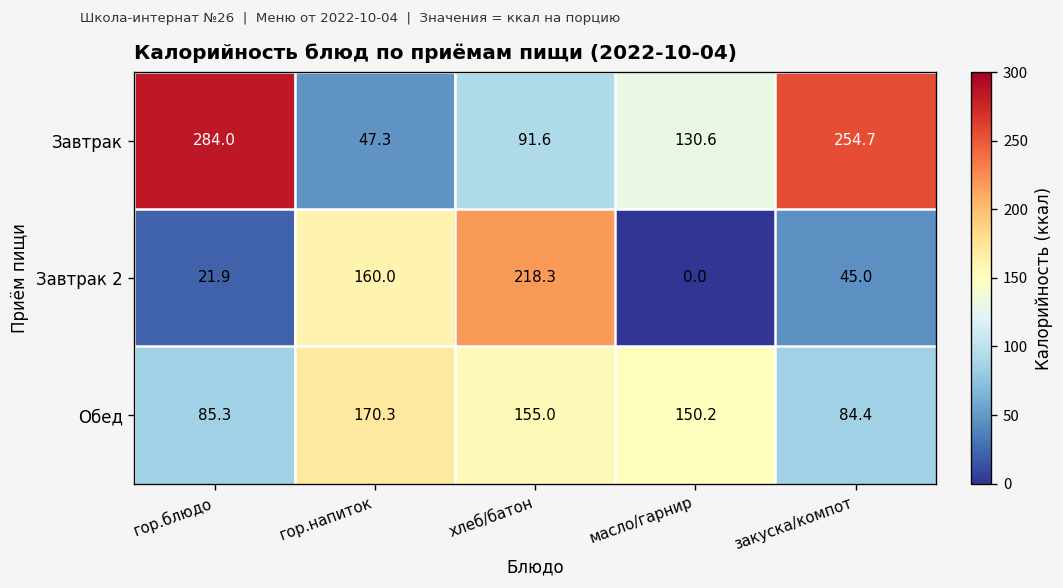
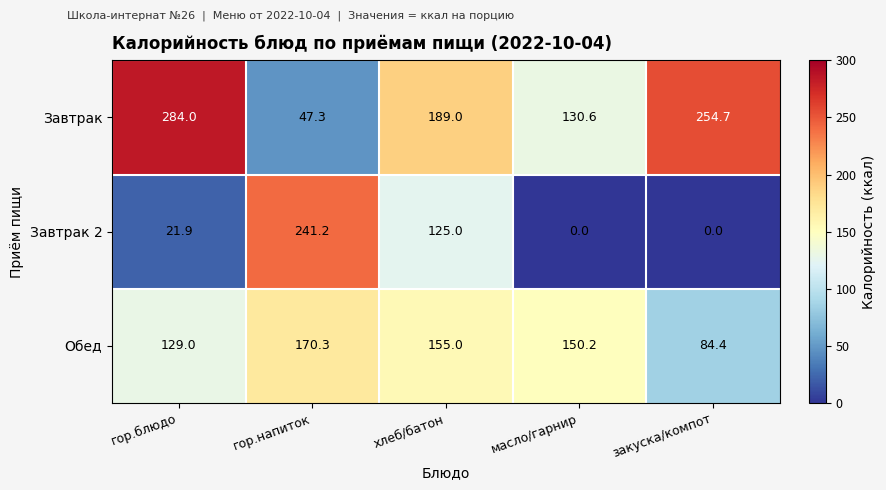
  {
    "Завтрак": {
      "гор.блюдо": 284.0,
      "гор.напиток": 47.3,
-     "хлеб/батон": 91.6,
+     "хлеб/батон": 189.0,
      "масло/гарнир": 130.6,
      "закуска/компот": 254.7
    },
    "Завтрак 2": {
      "гор.блюдо": 21.9,
-     "гор.напиток": 160.0,
-     "хлеб/батон": 218.3,
+     "гор.напиток": 241.2,
+     "хлеб/батон": 125.0,
      "масло/гарнир": 0.0,
-     "закуска/компот": 45.0
+     "закуска/компот": 0.0
    },
    "Обед": {
-     "гор.блюдо": 85.3,
+     "гор.блюдо": 129.0,
      "гор.напиток": 170.3,
      "хлеб/батон": 155.0,
      "масло/гарнир": 150.2,
      "закуска/компот": 84.4
    }
  }
